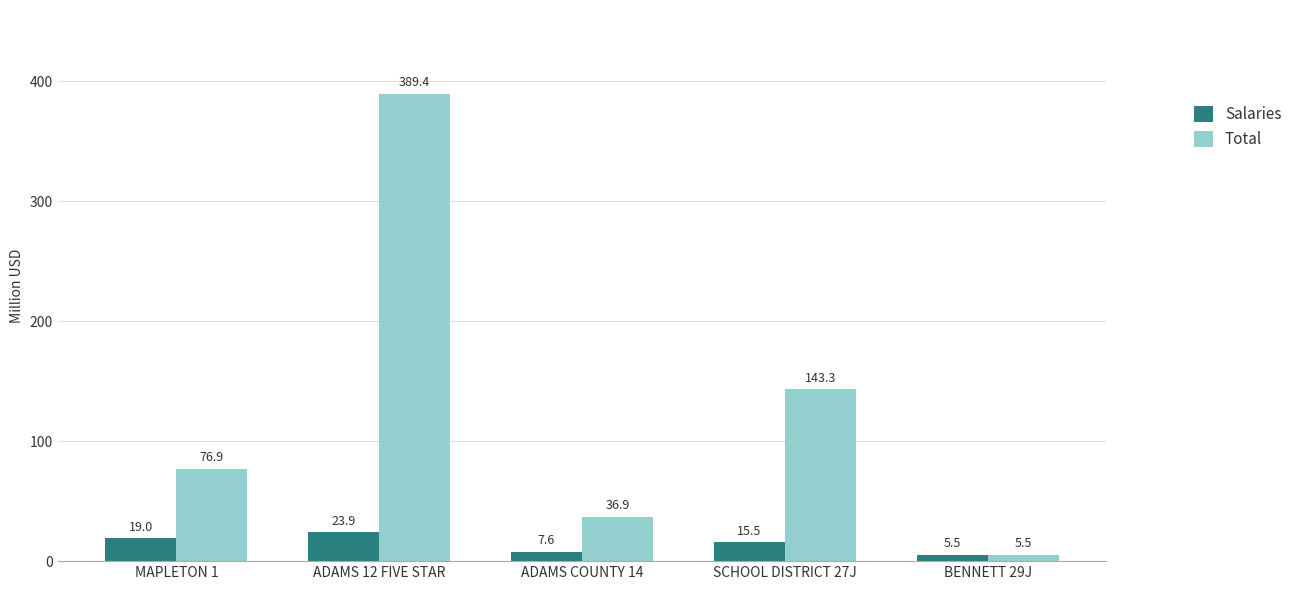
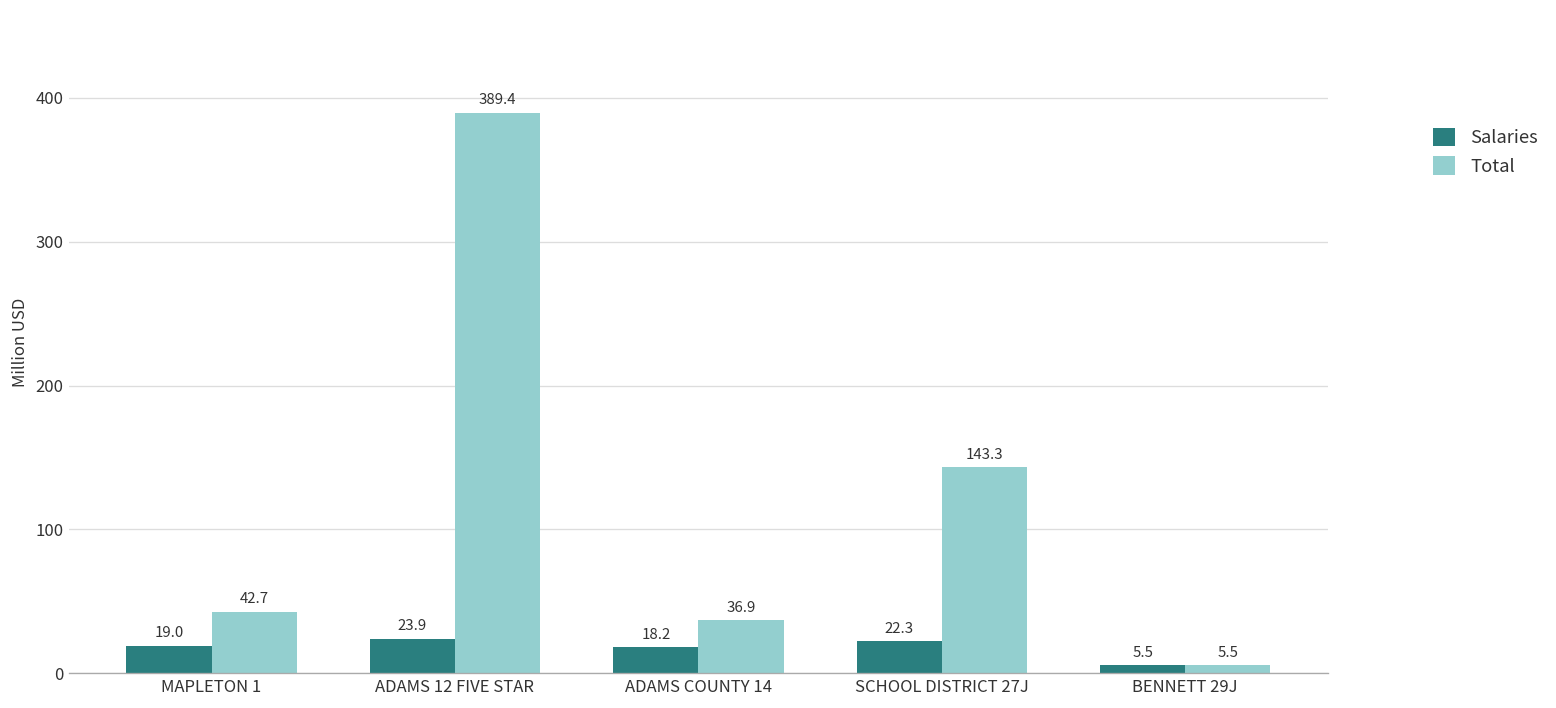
  {
    "Salaries": {
      "MAPLETON 1": 19.0,
      "ADAMS 12 FIVE STAR": 23.9,
-     "ADAMS COUNTY 14": 7.6,
-     "SCHOOL DISTRICT 27J": 15.5,
+     "ADAMS COUNTY 14": 18.2,
+     "SCHOOL DISTRICT 27J": 22.3,
      "BENNETT 29J": 5.5
    },
    "Total": {
-     "MAPLETON 1": 76.9,
+     "MAPLETON 1": 42.7,
      "ADAMS 12 FIVE STAR": 389.4,
      "ADAMS COUNTY 14": 36.9,
      "SCHOOL DISTRICT 27J": 143.3,
      "BENNETT 29J": 5.5
    }
  }
